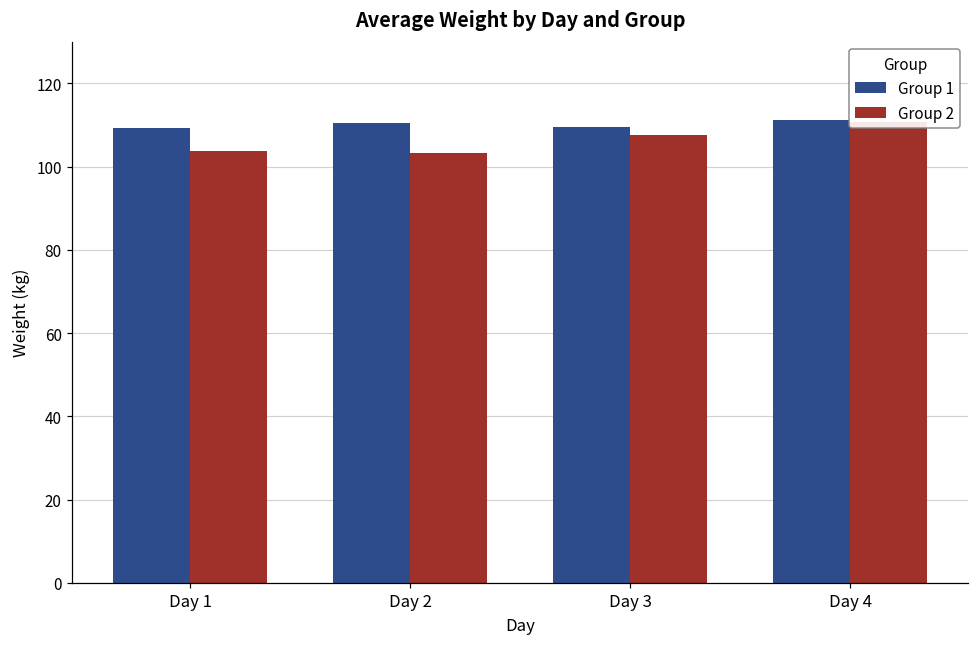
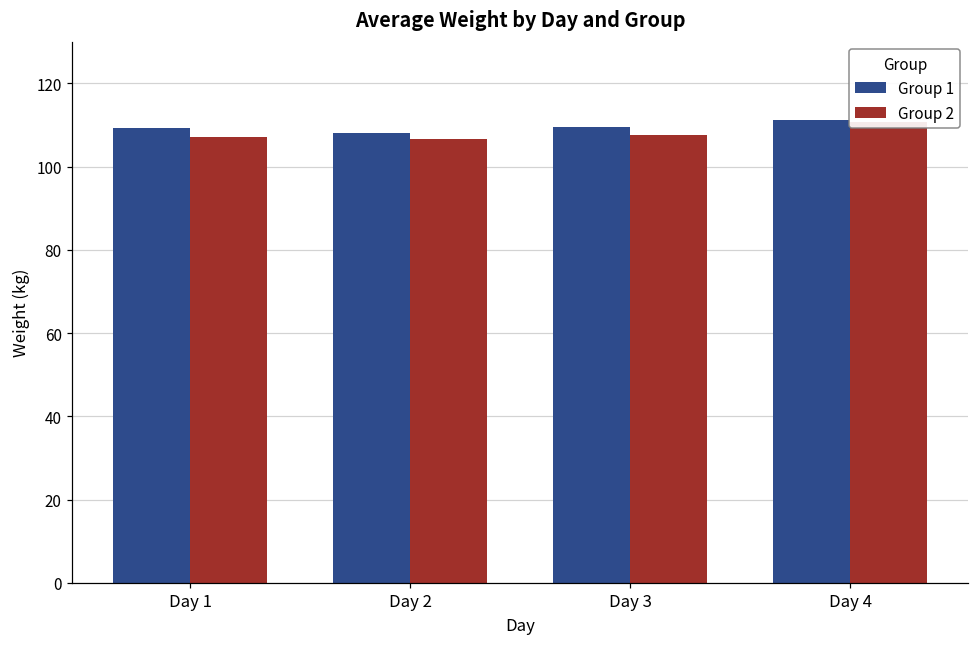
  {
    "Group 1": {
      "Day 1": 109,
-     "Day 2": 110,
+     "Day 2": 108,
      "Day 3": 110,
      "Day 4": 111
    },
    "Group 2": {
-     "Day 1": 104,
-     "Day 2": 103,
+     "Day 1": 107,
+     "Day 2": 107,
      "Day 3": 108
    }
  }
